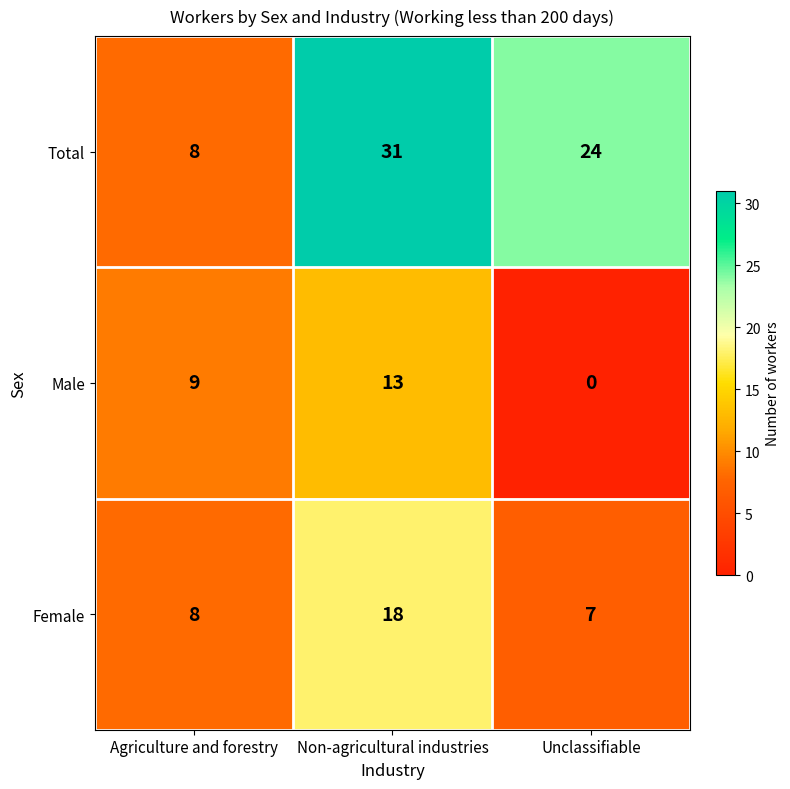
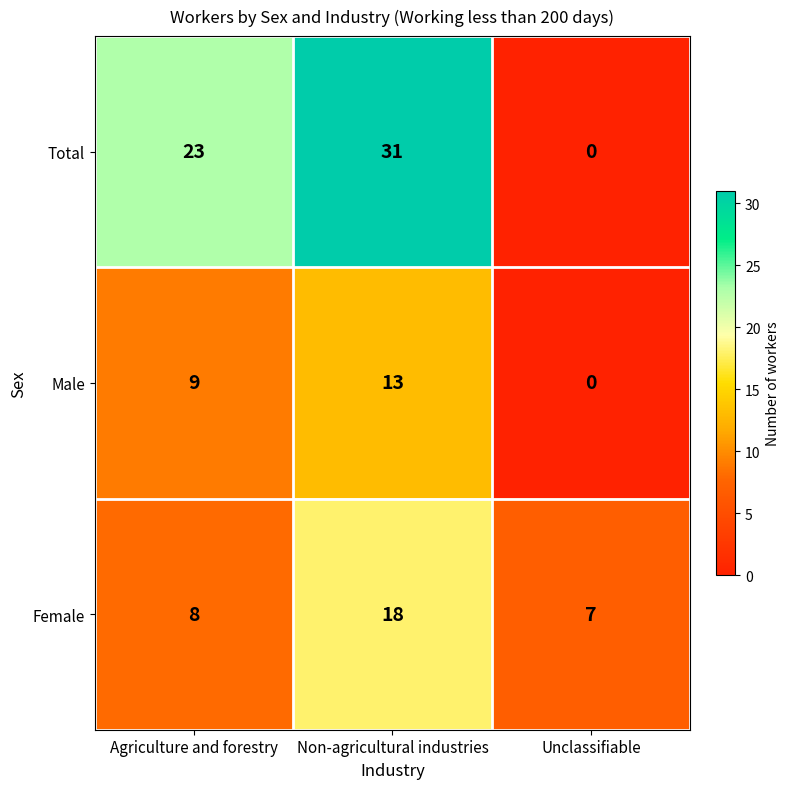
  {
    "Total": {
-     "Agriculture and forestry": 8,
+     "Agriculture and forestry": 23,
      "Non-agricultural industries": 31,
-     "Unclassifiable": 24
+     "Unclassifiable": 0
    },
    "Male": {
      "Agriculture and forestry": 9,
      "Non-agricultural industries": 13,
      "Unclassifiable": 0
    },
    "Female": {
      "Agriculture and forestry": 8,
      "Non-agricultural industries": 18,
      "Unclassifiable": 7
    }
  }
